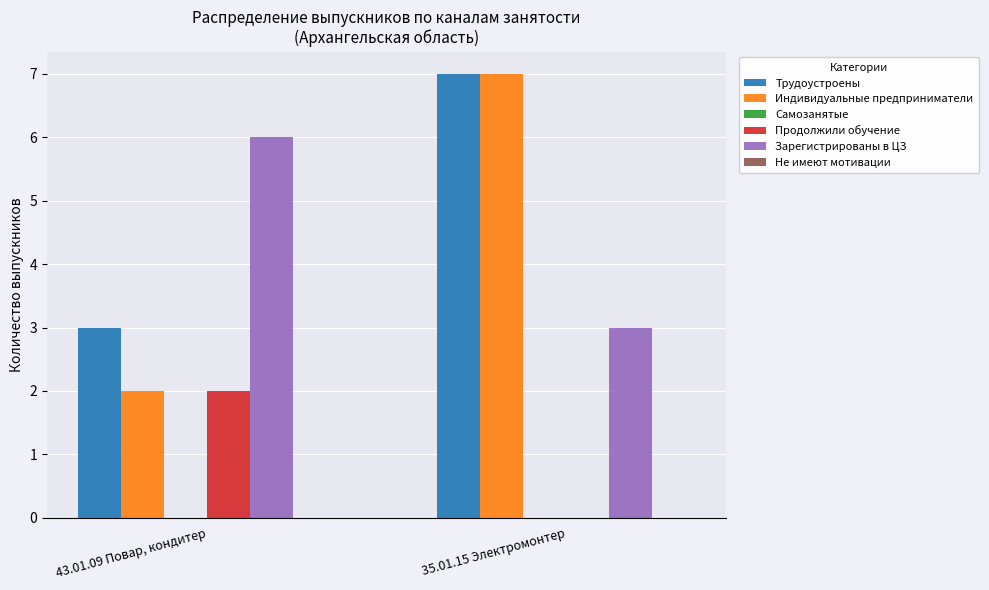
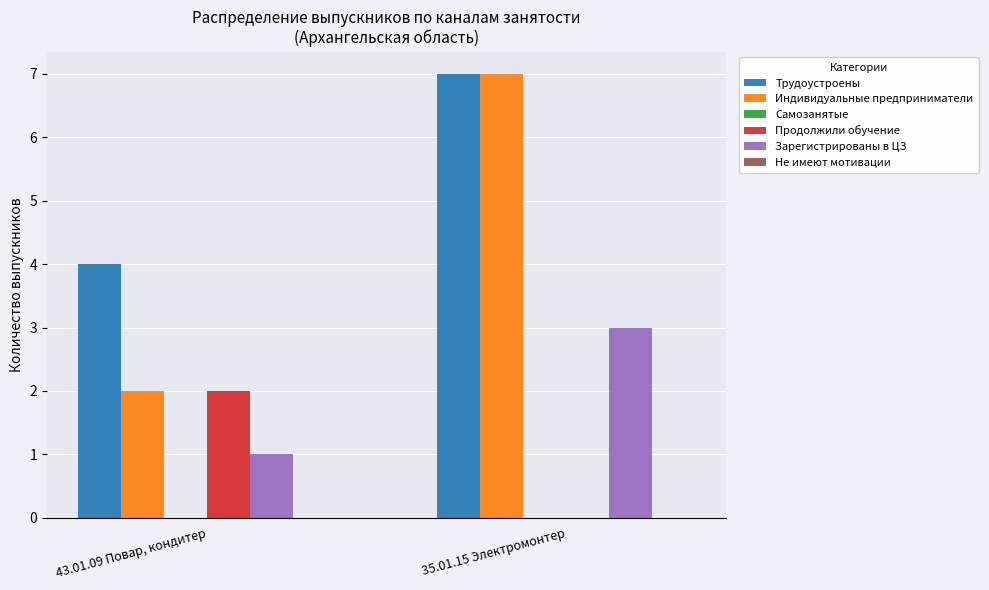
  {
    "Трудоустроены": {
-     "43.01.09 Повар, кондитер": 3,
+     "43.01.09 Повар, кондитер": 4,
      "35.01.15 Электромонтер": 7
    },
    "Индивидуальные предприниматели": {
      "43.01.09 Повар, кондитер": 2,
      "35.01.15 Электромонтер": 7
    },
    "Самозанятые": {
      "43.01.09 Повар, кондитер": 0,
      "35.01.15 Электромонтер": 0
    },
    "Продолжили обучение": {
      "43.01.09 Повар, кондитер": 2,
      "35.01.15 Электромонтер": 0
    },
    "Зарегистрированы в ЦЗ": {
-     "43.01.09 Повар, кондитер": 6,
+     "43.01.09 Повар, кондитер": 1,
      "35.01.15 Электромонтер": 3
    },
    "Не имеют мотивации": {
      "43.01.09 Повар, кондитер": 0,
      "35.01.15 Электромонтер": 0
    }
  }
